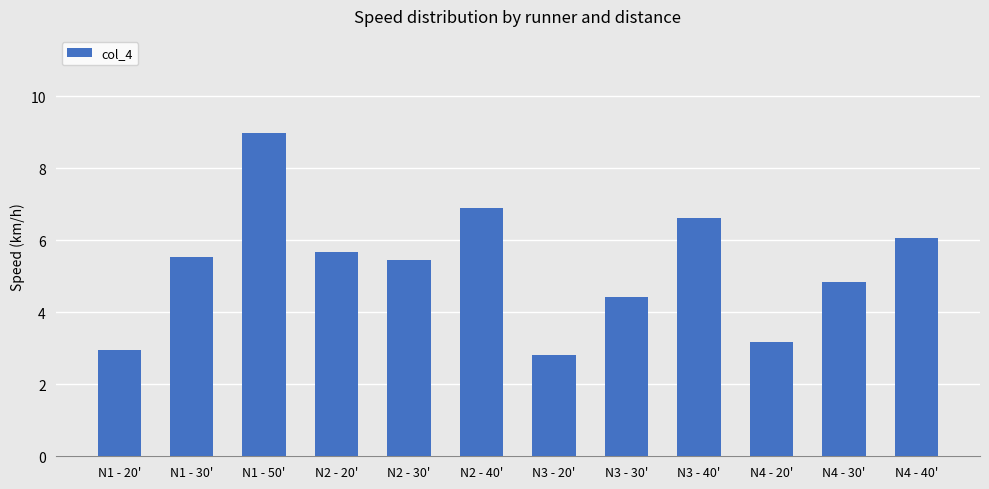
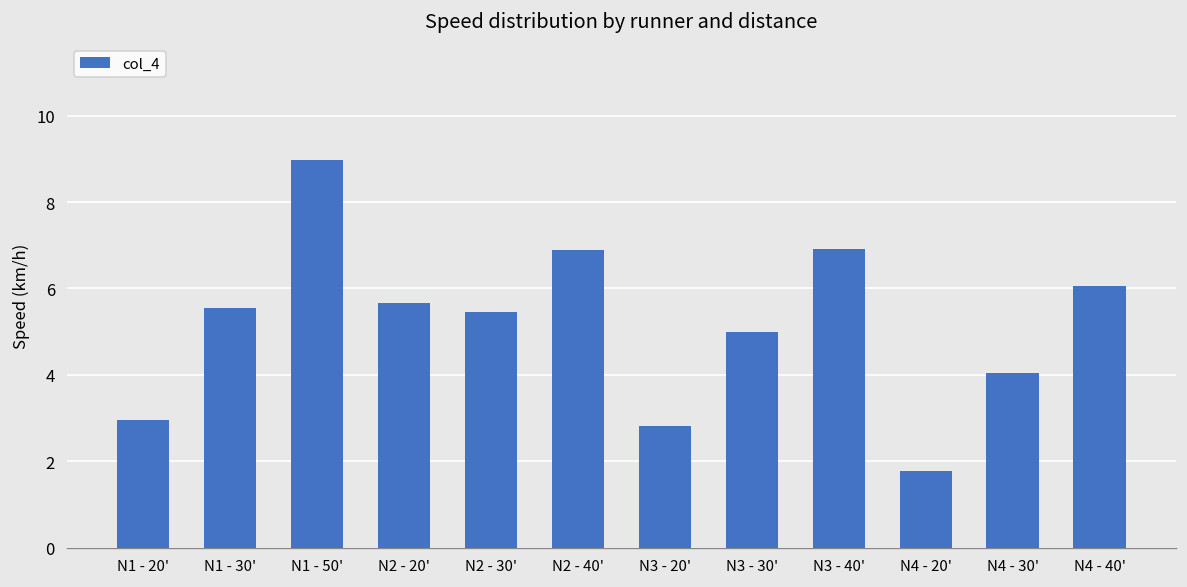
  {
    "N1 - 20'": 3.0,
    "N1 - 30'": 5.5,
    "N1 - 50'": 9.0,
    "N2 - 20'": 5.7,
    "N2 - 30'": 5.5,
    "N2 - 40'": 6.9,
    "N3 - 20'": 2.8,
-   "N3 - 30'": 4.4,
-   "N3 - 40'": 6.6,
-   "N4 - 20'": 3.2,
-   "N4 - 30'": 4.8,
+   "N3 - 30'": 5.0,
+   "N3 - 40'": 6.9,
+   "N4 - 20'": 1.8,
+   "N4 - 30'": 4.1,
    "N4 - 40'": 6.1
  }
